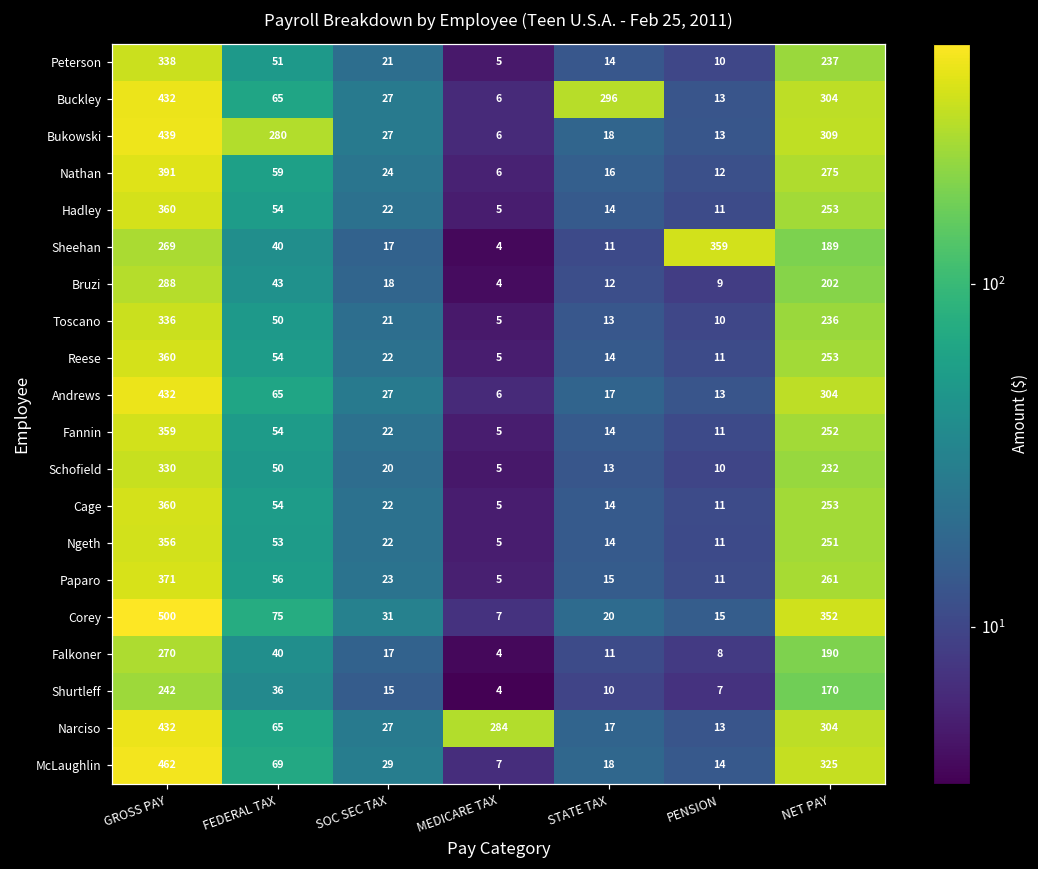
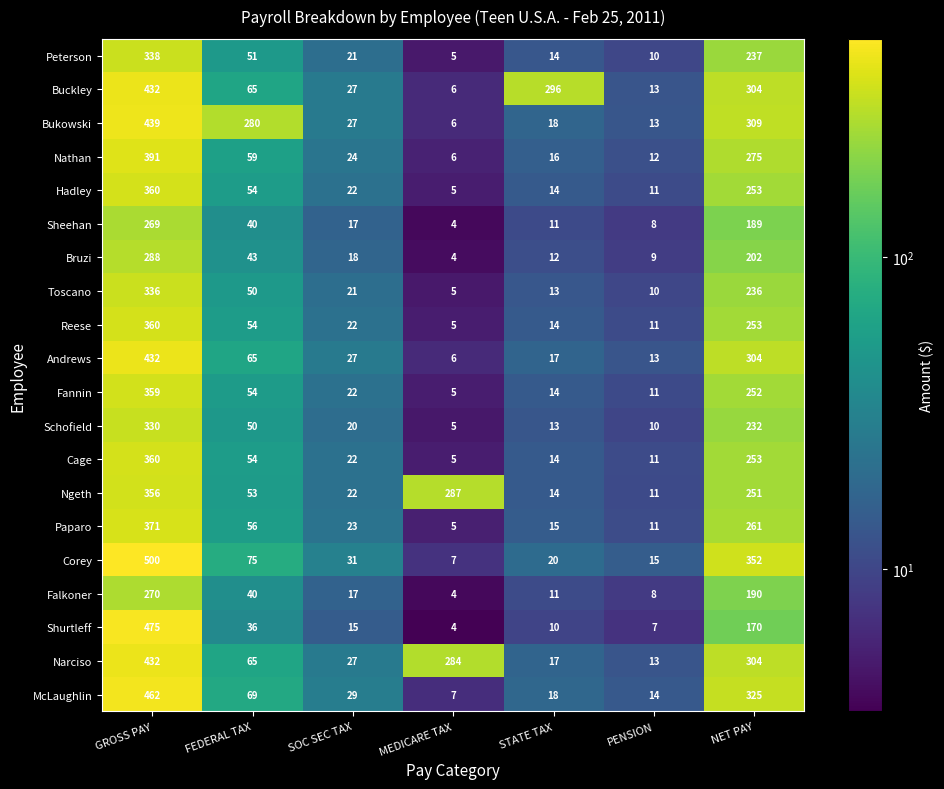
  {
    "Peterson": {
      "GROSS PAY": 338,
      "FEDERAL TAX": 51,
      "SOC SEC TAX": 21,
      "MEDICARE TAX": 5,
      "STATE TAX": 14,
      "PENSION": 10,
      "NET PAY": 237
    },
    "Buckley": {
      "GROSS PAY": 432,
      "FEDERAL TAX": 65,
      "SOC SEC TAX": 27,
      "MEDICARE TAX": 6,
      "STATE TAX": 296,
      "PENSION": 13,
      "NET PAY": 304
    },
    "Bukowski": {
      "GROSS PAY": 439,
      "FEDERAL TAX": 280,
      "SOC SEC TAX": 27,
      "MEDICARE TAX": 6,
      "STATE TAX": 18,
      "PENSION": 13,
      "NET PAY": 309
    },
    "Nathan": {
      "GROSS PAY": 391,
      "FEDERAL TAX": 59,
      "SOC SEC TAX": 24,
      "MEDICARE TAX": 6,
      "STATE TAX": 16,
      "PENSION": 12,
      "NET PAY": 275
    },
    "Hadley": {
      "GROSS PAY": 360,
      "FEDERAL TAX": 54,
      "SOC SEC TAX": 22,
      "MEDICARE TAX": 5,
      "STATE TAX": 14,
      "PENSION": 11,
      "NET PAY": 253
    },
    "Sheehan": {
      "GROSS PAY": 269,
      "FEDERAL TAX": 40,
      "SOC SEC TAX": 17,
      "MEDICARE TAX": 4,
      "STATE TAX": 11,
-     "PENSION": 359,
+     "PENSION": 8,
      "NET PAY": 189
    },
    "Bruzi": {
      "GROSS PAY": 288,
      "FEDERAL TAX": 43,
      "SOC SEC TAX": 18,
      "MEDICARE TAX": 4,
      "STATE TAX": 12,
      "PENSION": 9,
      "NET PAY": 202
    },
    "Toscano": {
      "GROSS PAY": 336,
      "FEDERAL TAX": 50,
      "SOC SEC TAX": 21,
      "MEDICARE TAX": 5,
      "STATE TAX": 13,
      "PENSION": 10,
      "NET PAY": 236
    },
    "Reese": {
      "GROSS PAY": 360,
      "FEDERAL TAX": 54,
      "SOC SEC TAX": 22,
      "MEDICARE TAX": 5,
      "STATE TAX": 14,
      "PENSION": 11,
      "NET PAY": 253
    },
    "Andrews": {
      "GROSS PAY": 432,
      "FEDERAL TAX": 65,
      "SOC SEC TAX": 27,
      "MEDICARE TAX": 6,
      "STATE TAX": 17,
      "PENSION": 13,
      "NET PAY": 304
    },
    "Fannin": {
      "GROSS PAY": 359,
      "FEDERAL TAX": 54,
      "SOC SEC TAX": 22,
      "MEDICARE TAX": 5,
      "STATE TAX": 14,
      "PENSION": 11,
      "NET PAY": 252
    },
    "Schofield": {
      "GROSS PAY": 330,
      "FEDERAL TAX": 50,
      "SOC SEC TAX": 20,
      "MEDICARE TAX": 5,
      "STATE TAX": 13,
      "PENSION": 10,
      "NET PAY": 232
    },
    "Cage": {
      "GROSS PAY": 360,
      "FEDERAL TAX": 54,
      "SOC SEC TAX": 22,
      "MEDICARE TAX": 5,
      "STATE TAX": 14,
      "PENSION": 11,
      "NET PAY": 253
    },
    "Ngeth": {
      "GROSS PAY": 356,
      "FEDERAL TAX": 53,
      "SOC SEC TAX": 22,
-     "MEDICARE TAX": 5,
+     "MEDICARE TAX": 287,
      "STATE TAX": 14,
      "PENSION": 11,
      "NET PAY": 251
    },
    "Paparo": {
      "GROSS PAY": 371,
      "FEDERAL TAX": 56,
      "SOC SEC TAX": 23,
      "MEDICARE TAX": 5,
      "STATE TAX": 15,
      "PENSION": 11,
      "NET PAY": 261
    },
    "Corey": {
      "GROSS PAY": 500,
      "FEDERAL TAX": 75,
      "SOC SEC TAX": 31,
      "MEDICARE TAX": 7,
      "STATE TAX": 20,
      "PENSION": 15,
      "NET PAY": 352
    },
    "Falkoner": {
      "GROSS PAY": 270,
      "FEDERAL TAX": 40,
      "SOC SEC TAX": 17,
      "MEDICARE TAX": 4,
      "STATE TAX": 11,
      "PENSION": 8,
      "NET PAY": 190
    },
    "Shurtleff": {
-     "GROSS PAY": 242,
+     "GROSS PAY": 475,
      "FEDERAL TAX": 36,
      "SOC SEC TAX": 15,
      "MEDICARE TAX": 4,
      "STATE TAX": 10,
      "PENSION": 7,
      "NET PAY": 170
    },
    "Narciso": {
      "GROSS PAY": 432,
      "FEDERAL TAX": 65,
      "SOC SEC TAX": 27,
      "MEDICARE TAX": 284,
      "STATE TAX": 17,
      "PENSION": 13,
      "NET PAY": 304
    },
    "McLaughlin": {
      "GROSS PAY": 462,
      "FEDERAL TAX": 69,
      "SOC SEC TAX": 29,
      "MEDICARE TAX": 7,
      "STATE TAX": 18,
      "PENSION": 14,
      "NET PAY": 325
    }
  }
